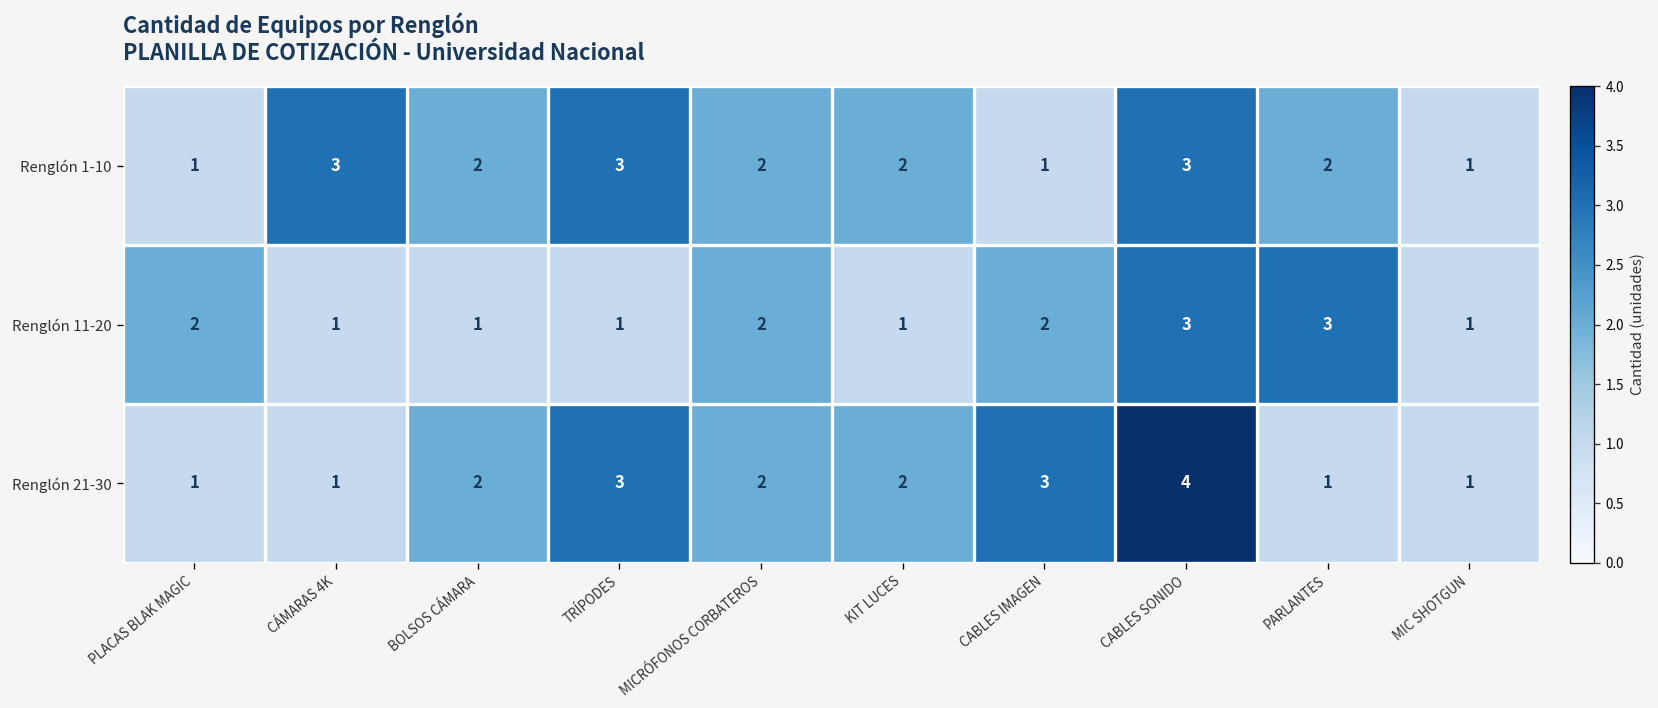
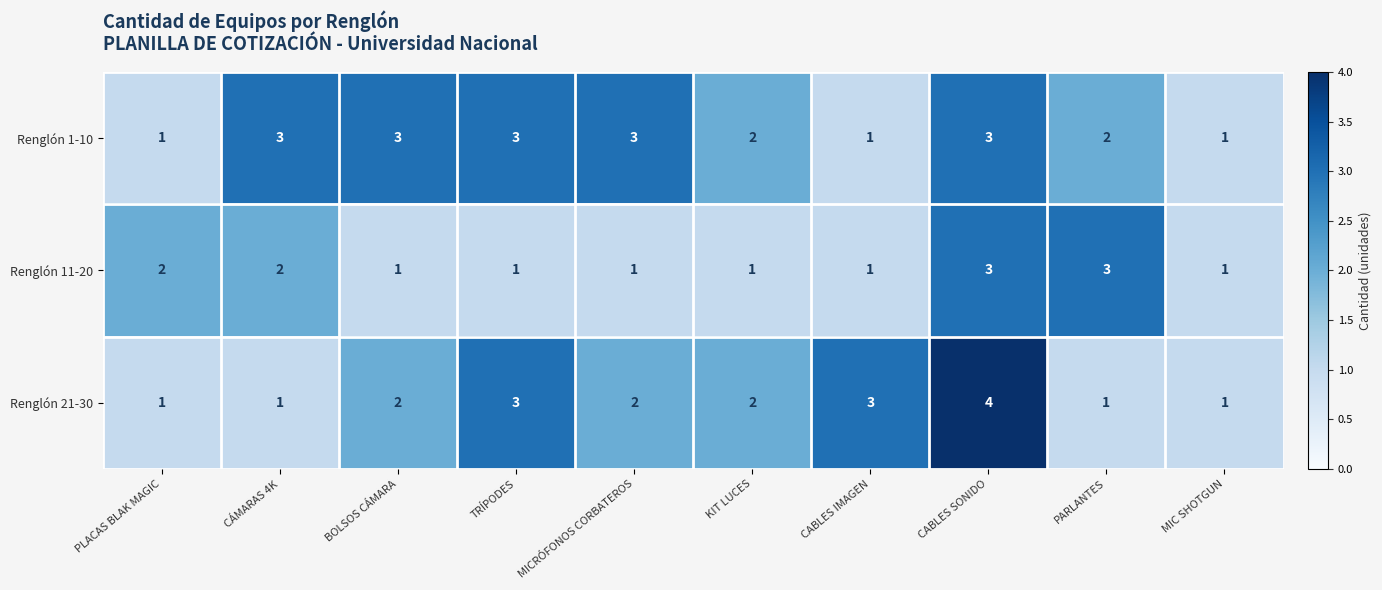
  {
    "Renglón 1-10": {
      "PLACAS BLAK MAGIC": 1,
      "CÁMARAS 4K": 3,
-     "BOLSOS CÁMARA": 2,
+     "BOLSOS CÁMARA": 3,
      "TRÍPODES": 3,
-     "MICRÓFONOS CORBATEROS": 2,
+     "MICRÓFONOS CORBATEROS": 3,
      "KIT LUCES": 2,
      "CABLES IMAGEN": 1,
      "CABLES SONIDO": 3,
      "PARLANTES": 2,
      "MIC SHOTGUN": 1
    },
    "Renglón 11-20": {
      "PLACAS BLAK MAGIC": 2,
-     "CÁMARAS 4K": 1,
+     "CÁMARAS 4K": 2,
      "BOLSOS CÁMARA": 1,
      "TRÍPODES": 1,
-     "MICRÓFONOS CORBATEROS": 2,
+     "MICRÓFONOS CORBATEROS": 1,
      "KIT LUCES": 1,
-     "CABLES IMAGEN": 2,
+     "CABLES IMAGEN": 1,
      "CABLES SONIDO": 3,
      "PARLANTES": 3,
      "MIC SHOTGUN": 1
    },
    "Renglón 21-30": {
      "PLACAS BLAK MAGIC": 1,
      "CÁMARAS 4K": 1,
      "BOLSOS CÁMARA": 2,
      "TRÍPODES": 3,
      "MICRÓFONOS CORBATEROS": 2,
      "KIT LUCES": 2,
      "CABLES IMAGEN": 3,
      "CABLES SONIDO": 4,
      "PARLANTES": 1,
      "MIC SHOTGUN": 1
    }
  }
